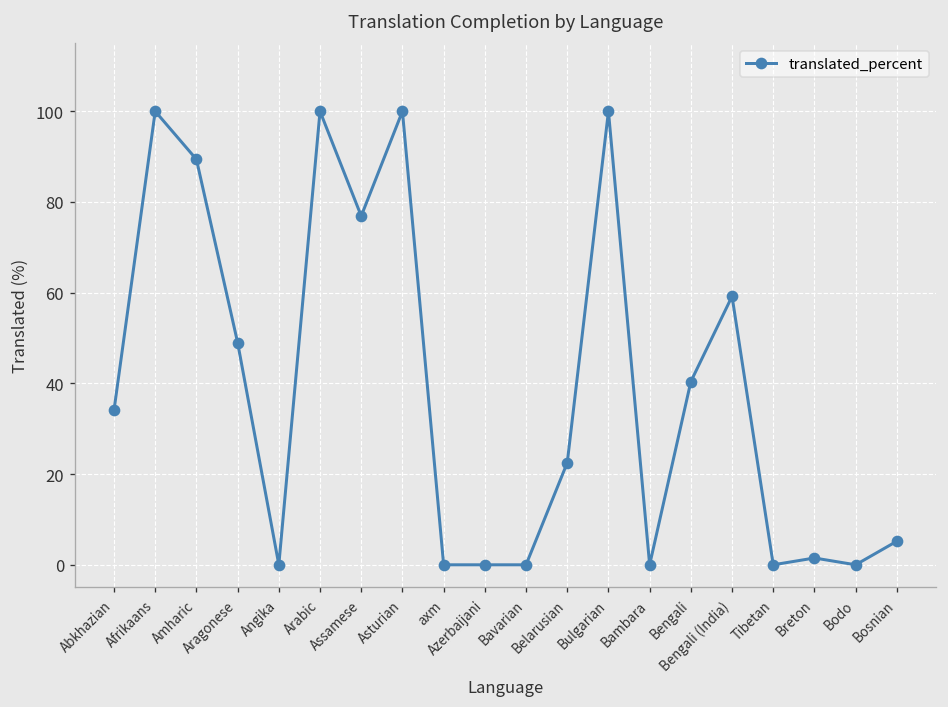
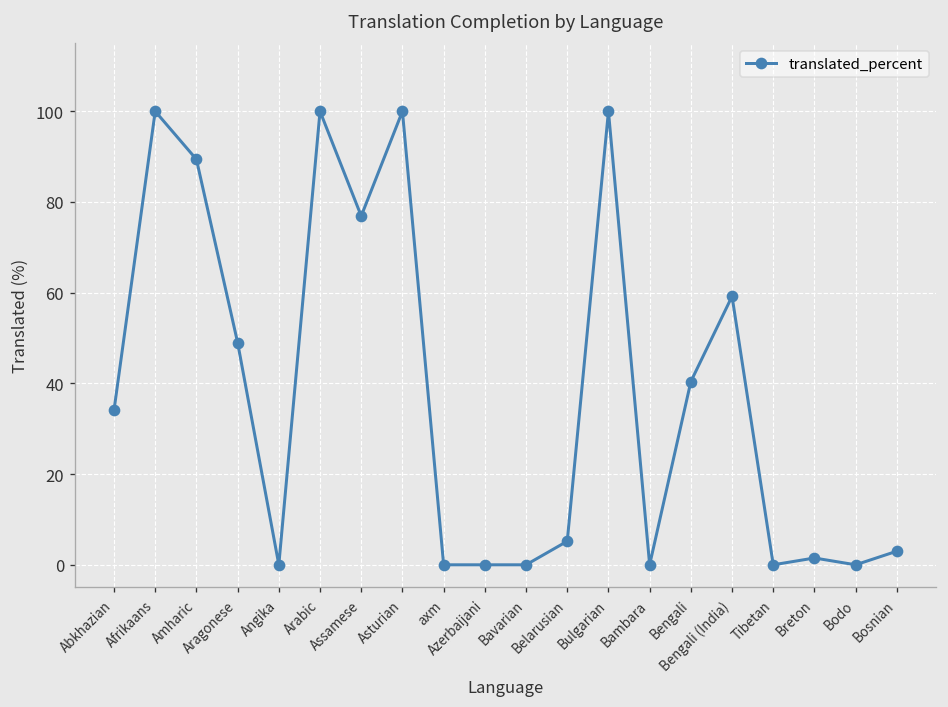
  {
    "Abkhazian": 34,
    "Afrikaans": 100,
    "Amharic": 89,
    "Aragonese": 49,
    "Angika": 0,
    "Arabic": 100,
    "Assamese": 77,
    "Asturian": 100,
    "axm": 0,
    "Azerbaijani": 0,
    "Bavarian": 0,
-   "Belarusian": 23,
+   "Belarusian": 5,
    "Bulgarian": 100,
    "Bambara": 0,
    "Bengali": 40,
    "Bengali (India)": 59,
    "Tibetan": 0,
    "Breton": 2,
    "Bodo": 0,
-   "Bosnian": 5
+   "Bosnian": 3
  }
